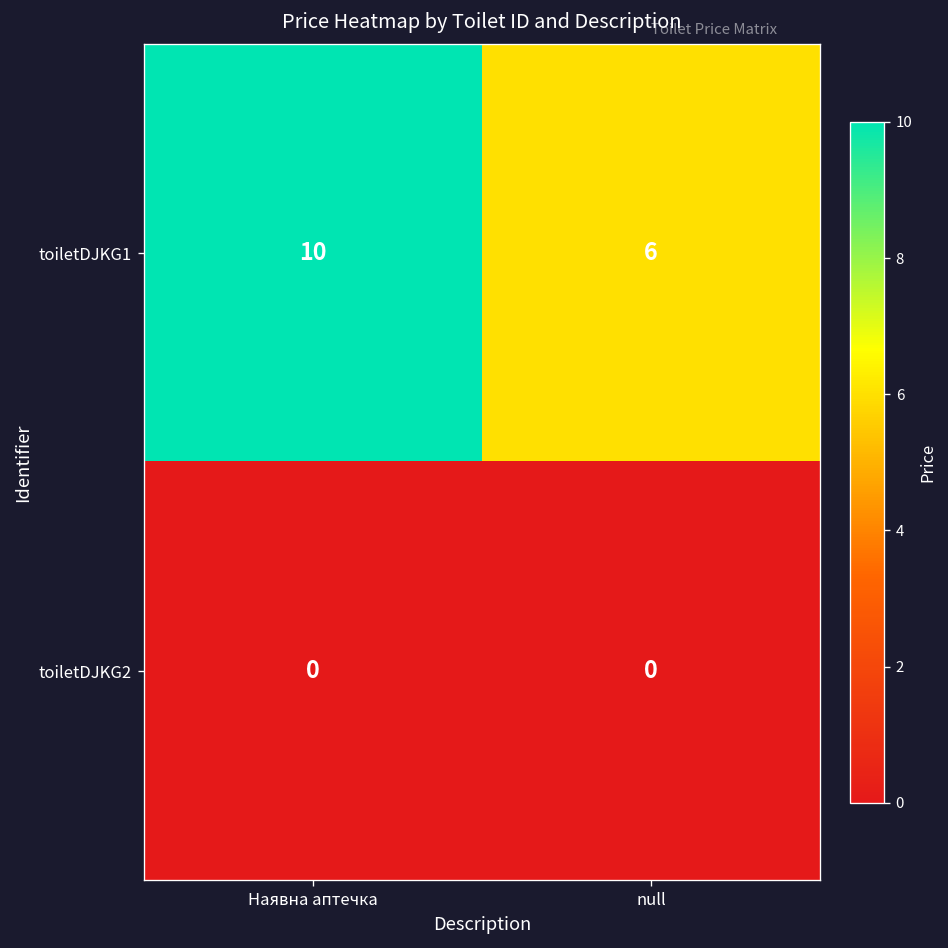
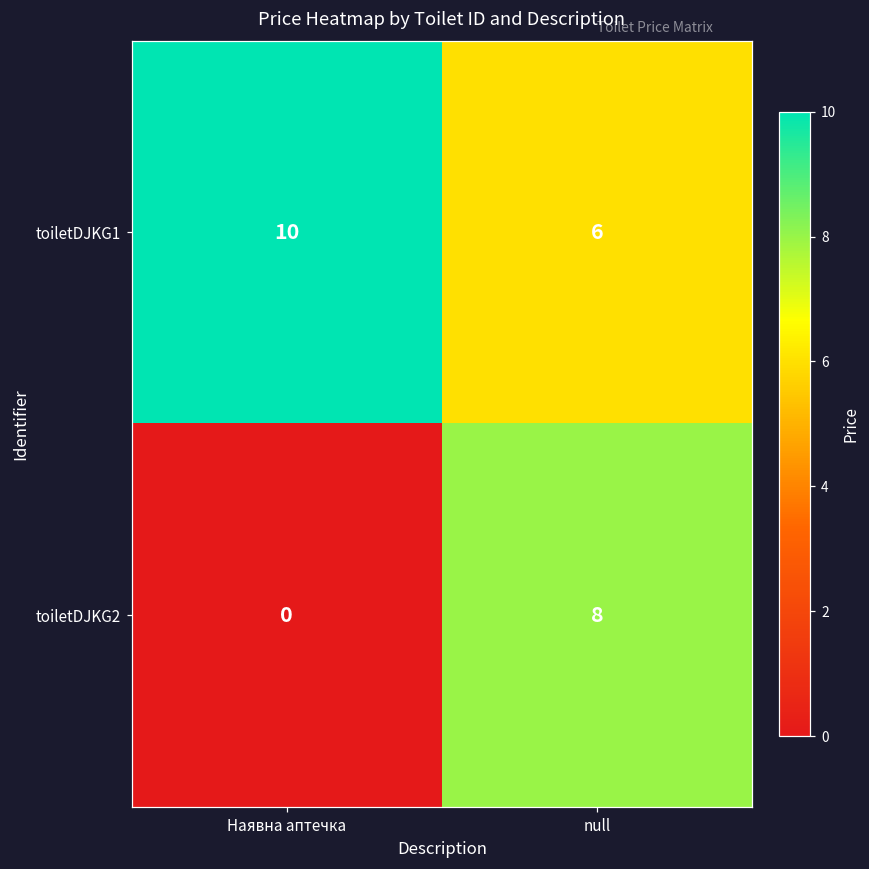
  {
    "toiletDJKG1": {
      "Наявна аптечка": 10,
      "null": 6
    },
    "toiletDJKG2": {
      "Наявна аптечка": 0,
-     "null": 0
+     "null": 8
    }
  }
